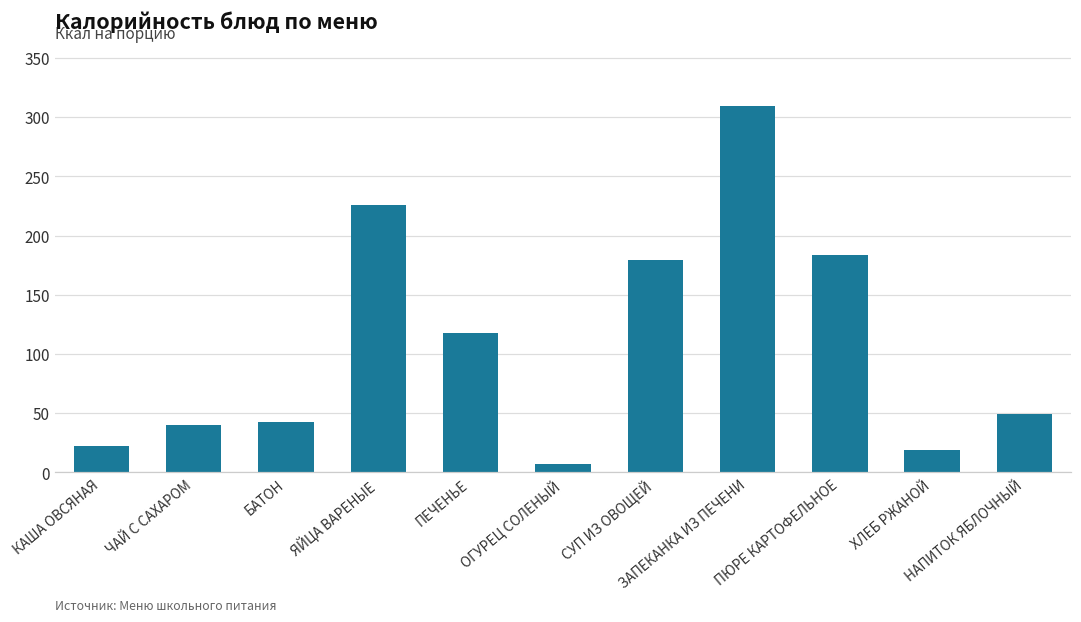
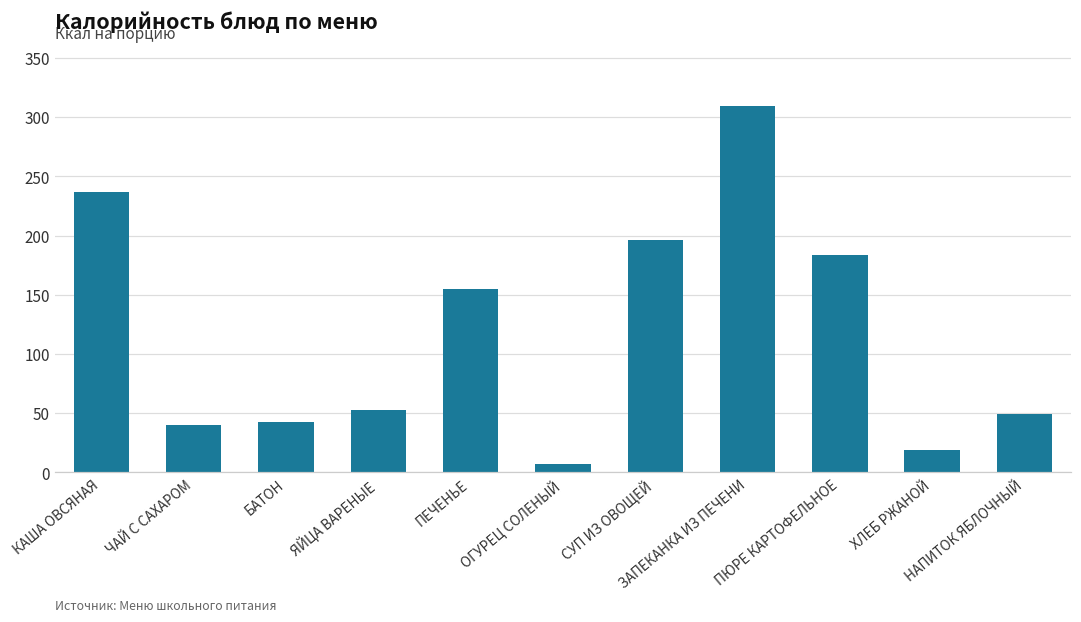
  {
-   "КАША ОВСЯНАЯ": 23,
+   "КАША ОВСЯНАЯ": 237,
    "ЧАЙ С САХАРОМ": 40,
    "БАТОН": 42,
-   "ЯЙЦА ВАРЕНЫЕ": 226,
-   "ПЕЧЕНЬЕ": 118,
+   "ЯЙЦА ВАРЕНЫЕ": 53,
+   "ПЕЧЕНЬЕ": 155,
    "ОГУРЕЦ СОЛЕНЫЙ": 7,
-   "СУП ИЗ ОВОЩЕЙ": 180,
+   "СУП ИЗ ОВОЩЕЙ": 196,
    "ЗАПЕКАНКА ИЗ ПЕЧЕНИ": 310,
    "ПЮРЕ КАРТОФЕЛЬНОЕ": 184,
    "ХЛЕБ РЖАНОЙ": 19,
    "НАПИТОК ЯБЛОЧНЫЙ": 50
  }
